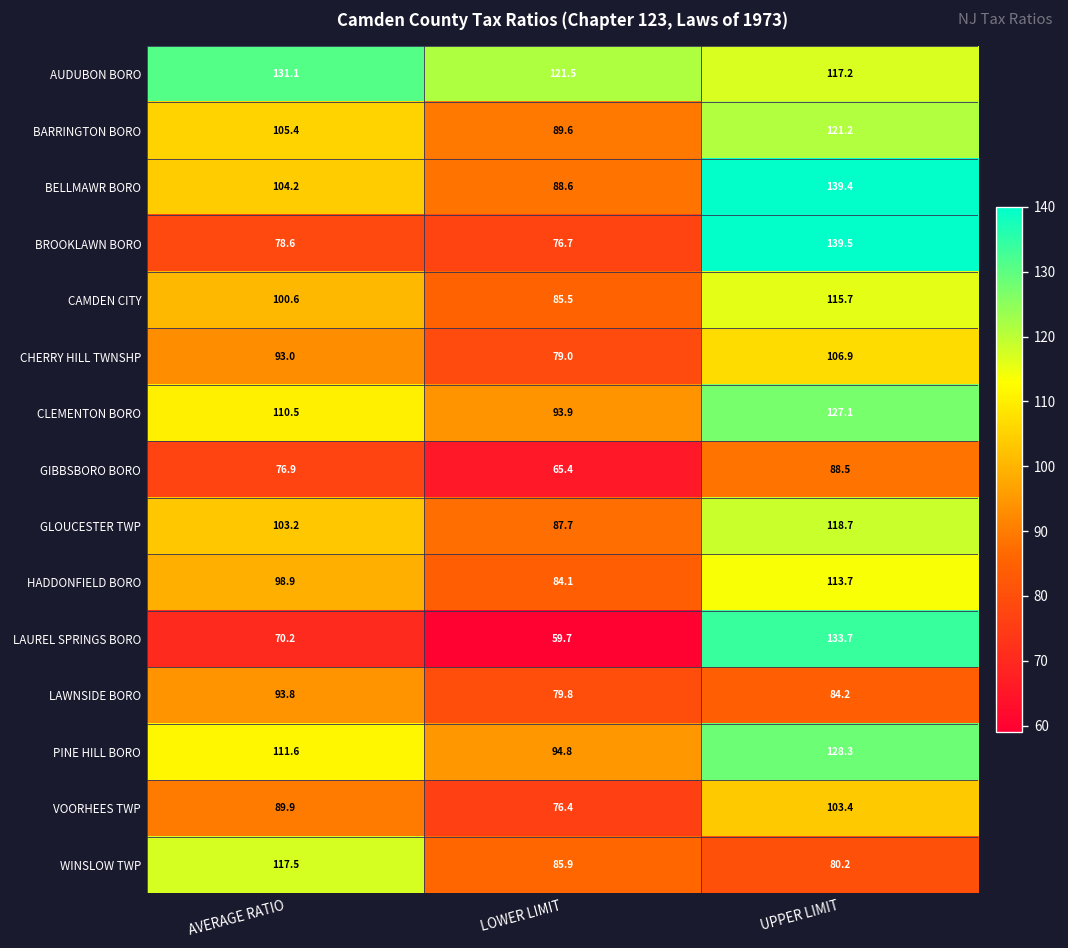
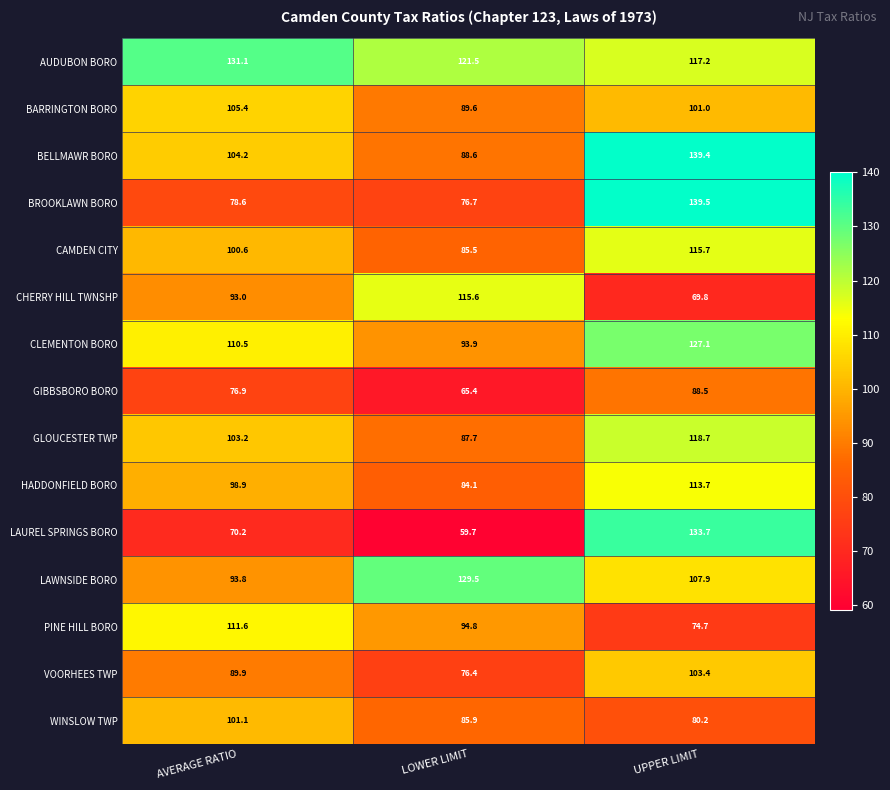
  {
    "AUDUBON BORO": {
      "AVERAGE RATIO": 131.1,
      "LOWER LIMIT": 121.5,
      "UPPER LIMIT": 117.2
    },
    "BARRINGTON BORO": {
      "AVERAGE RATIO": 105.4,
      "LOWER LIMIT": 89.6,
-     "UPPER LIMIT": 121.2
+     "UPPER LIMIT": 101.0
    },
    "BELLMAWR BORO": {
      "AVERAGE RATIO": 104.2,
      "LOWER LIMIT": 88.6,
      "UPPER LIMIT": 139.4
    },
    "BROOKLAWN BORO": {
      "AVERAGE RATIO": 78.6,
      "LOWER LIMIT": 76.7,
      "UPPER LIMIT": 139.5
    },
    "CAMDEN CITY": {
      "AVERAGE RATIO": 100.6,
      "LOWER LIMIT": 85.5,
      "UPPER LIMIT": 115.7
    },
    "CHERRY HILL TWNSHP": {
      "AVERAGE RATIO": 93.0,
-     "LOWER LIMIT": 79.0,
-     "UPPER LIMIT": 106.9
+     "LOWER LIMIT": 115.6,
+     "UPPER LIMIT": 69.8
    },
    "CLEMENTON BORO": {
      "AVERAGE RATIO": 110.5,
      "LOWER LIMIT": 93.9,
      "UPPER LIMIT": 127.1
    },
    "GIBBSBORO BORO": {
      "AVERAGE RATIO": 76.9,
      "LOWER LIMIT": 65.4,
      "UPPER LIMIT": 88.5
    },
    "GLOUCESTER TWP": {
      "AVERAGE RATIO": 103.2,
      "LOWER LIMIT": 87.7,
      "UPPER LIMIT": 118.7
    },
    "HADDONFIELD BORO": {
      "AVERAGE RATIO": 98.9,
      "LOWER LIMIT": 84.1,
      "UPPER LIMIT": 113.7
    },
    "LAUREL SPRINGS BORO": {
      "AVERAGE RATIO": 70.2,
      "LOWER LIMIT": 59.7,
      "UPPER LIMIT": 133.7
    },
    "LAWNSIDE BORO": {
      "AVERAGE RATIO": 93.8,
-     "LOWER LIMIT": 79.8,
-     "UPPER LIMIT": 84.2
+     "LOWER LIMIT": 129.5,
+     "UPPER LIMIT": 107.9
    },
    "PINE HILL BORO": {
      "AVERAGE RATIO": 111.6,
      "LOWER LIMIT": 94.8,
-     "UPPER LIMIT": 128.3
+     "UPPER LIMIT": 74.7
    },
    "VOORHEES TWP": {
      "AVERAGE RATIO": 89.9,
      "LOWER LIMIT": 76.4,
      "UPPER LIMIT": 103.4
    },
    "WINSLOW TWP": {
-     "AVERAGE RATIO": 117.5,
+     "AVERAGE RATIO": 101.1,
      "LOWER LIMIT": 85.9,
      "UPPER LIMIT": 80.2
    }
  }
